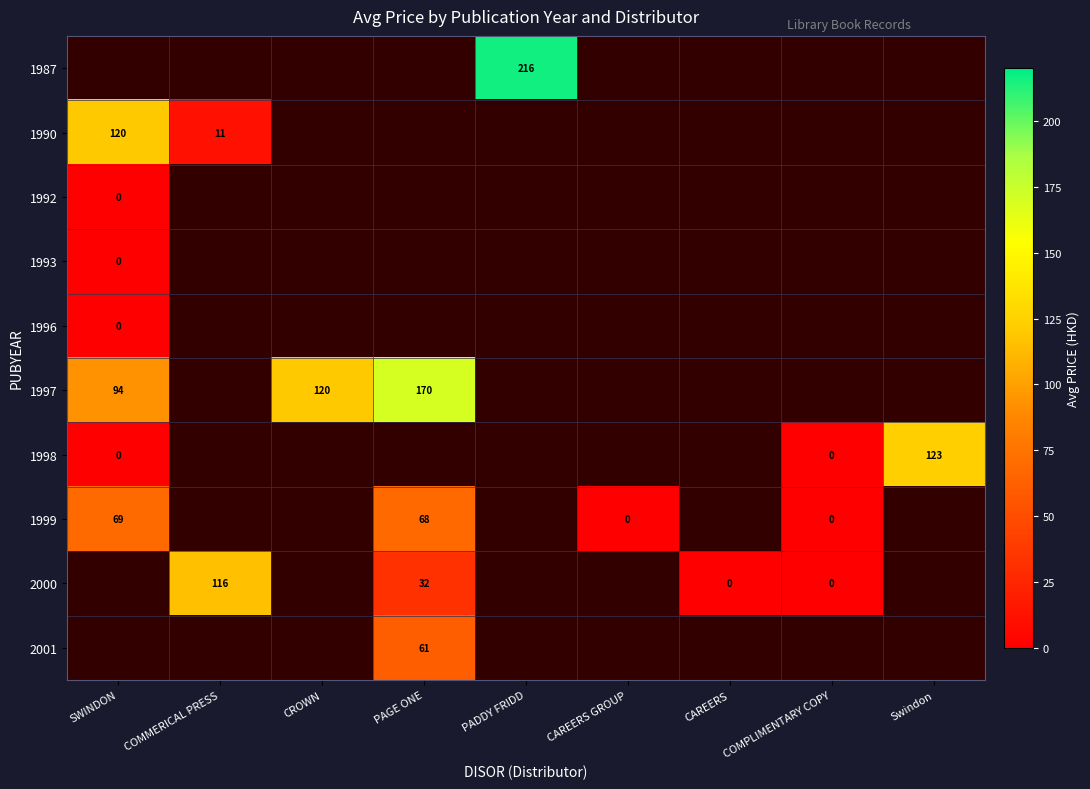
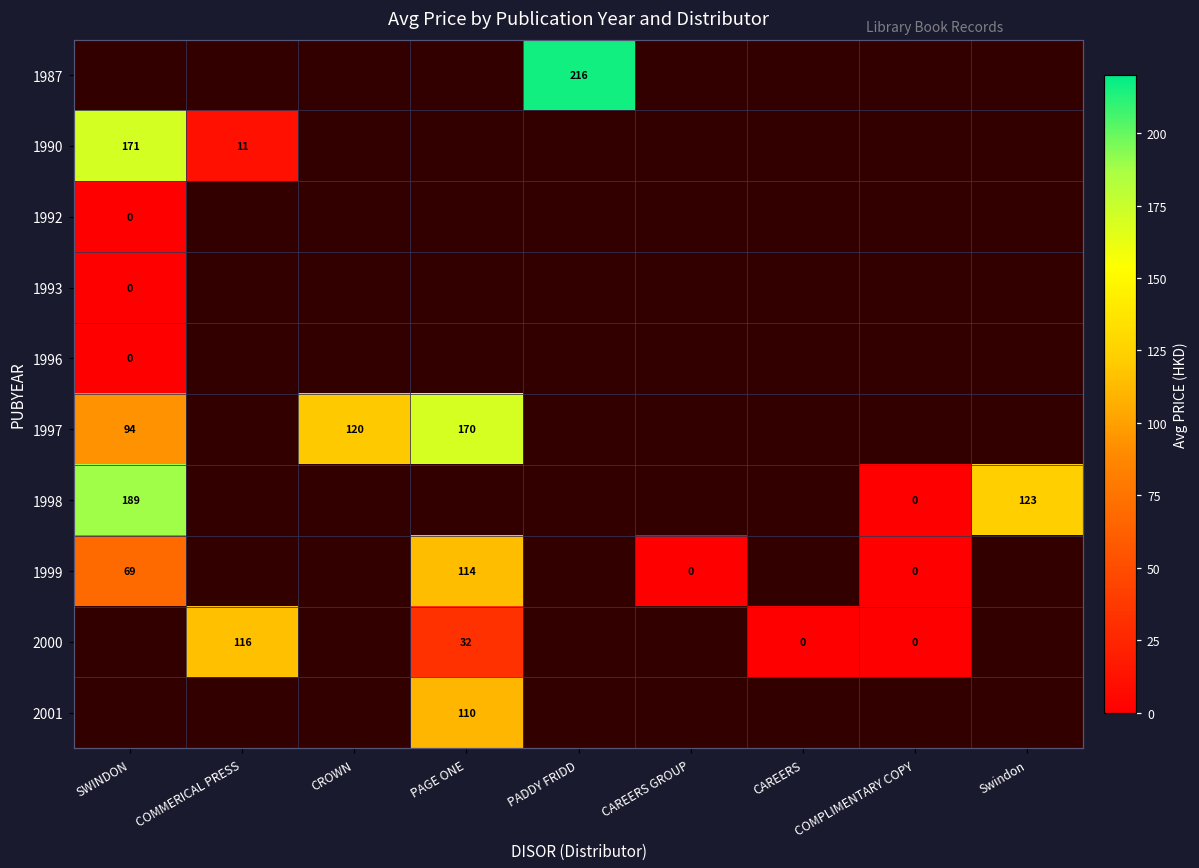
  {
    "1987": {
      "PADDY FRIDD": 216
    },
    "1990": {
-     "SWINDON": 120,
+     "SWINDON": 171,
      "COMMERICAL PRESS": 11
    },
    "1992": {
      "SWINDON": 0
    },
    "1993": {
      "SWINDON": 0
    },
    "1996": {
      "SWINDON": 0
    },
    "1997": {
      "SWINDON": 94,
      "CROWN": 120,
      "PAGE ONE": 170
    },
    "1998": {
-     "SWINDON": 0,
+     "SWINDON": 189,
      "COMPLIMENTARY COPY": 0,
      "Swindon": 123
    },
    "1999": {
      "SWINDON": 69,
-     "PAGE ONE": 68,
+     "PAGE ONE": 114,
      "CAREERS GROUP": 0,
      "COMPLIMENTARY COPY": 0
    },
    "2000": {
      "COMMERICAL PRESS": 116,
      "PAGE ONE": 32,
      "CAREERS": 0,
      "COMPLIMENTARY COPY": 0
    },
    "2001": {
-     "PAGE ONE": 61
+     "PAGE ONE": 110
    }
  }
